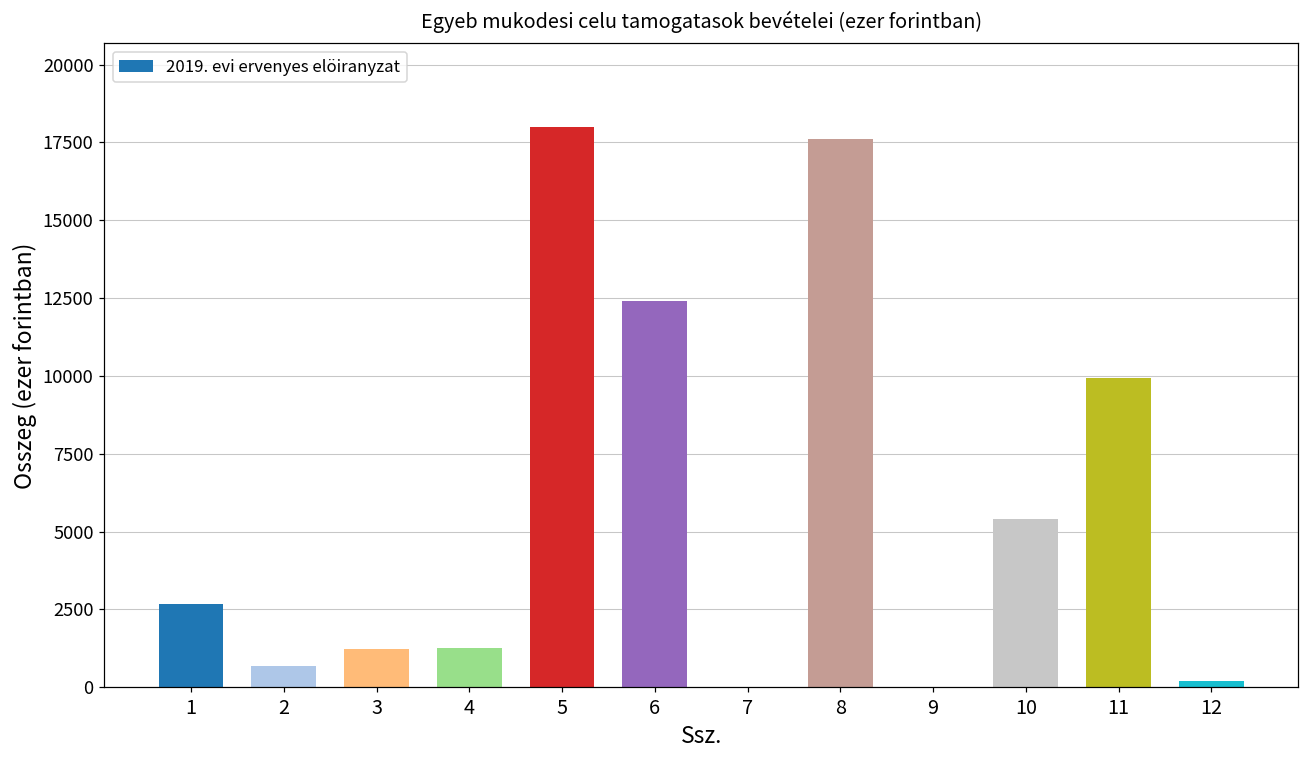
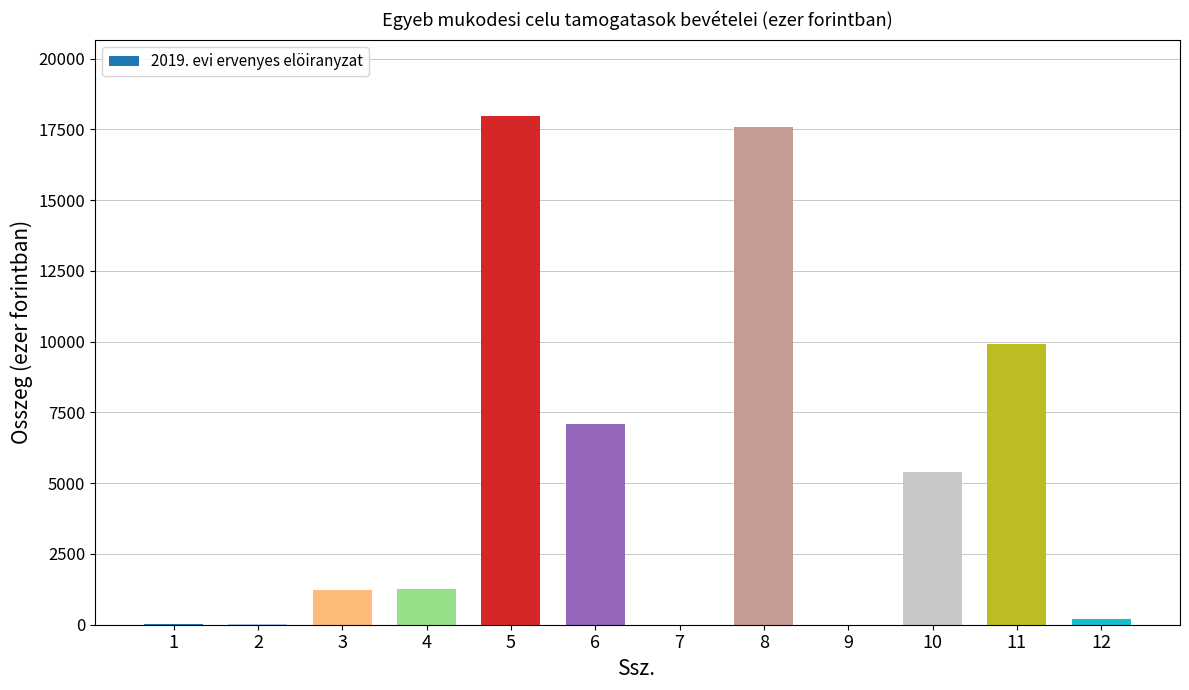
  {
-   "1": 2700,
-   "2": 700,
+   "1": 0,
+   "2": 0,
    "3": 1200,
    "4": 1300,
    "5": 18000,
-   "6": 12400,
+   "6": 7100,
    "7": 0,
    "8": 17600,
    "9": 0,
    "10": 5400,
    "11": 9900,
    "12": 200
  }
